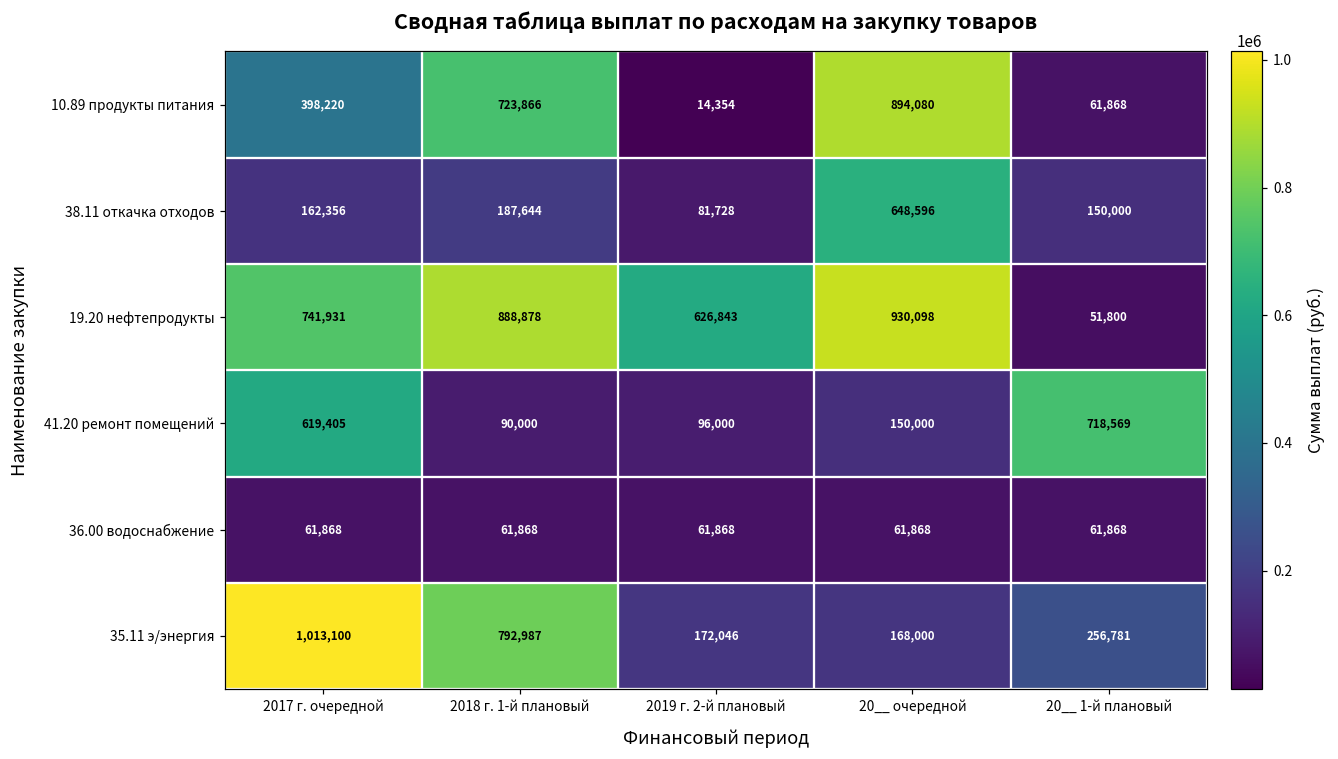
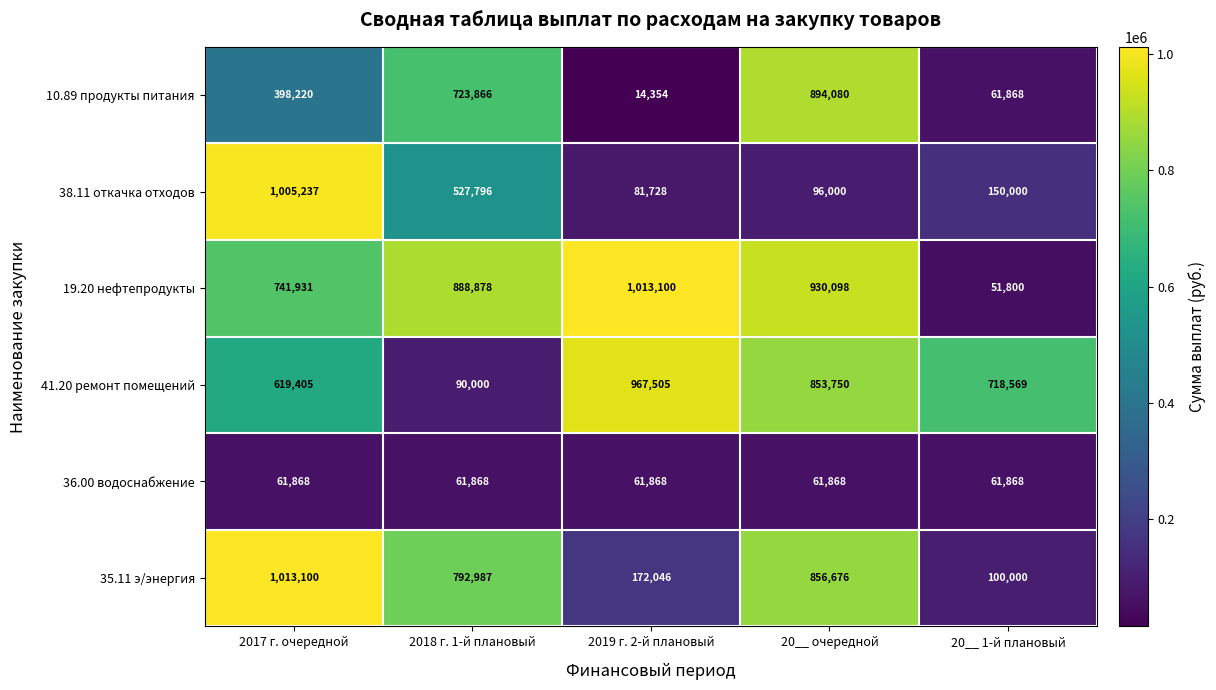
  {
    "10.89 продукты питания": {
      "2017 г. очередной": "398,220",
      "2018 г. 1-й плановый": "723,866",
      "2019 г. 2-й плановый": "14,354",
      "20__ очередной": "894,080",
      "20__ 1-й плановый": "61,868"
    },
    "38.11 откачка отходов": {
-     "2017 г. очередной": "162,356",
-     "2018 г. 1-й плановый": "187,644",
+     "2017 г. очередной": "1,005,237",
+     "2018 г. 1-й плановый": "527,796",
      "2019 г. 2-й плановый": "81,728",
-     "20__ очередной": "648,596",
+     "20__ очередной": "96,000",
      "20__ 1-й плановый": "150,000"
    },
    "19.20 нефтепродукты": {
      "2017 г. очередной": "741,931",
      "2018 г. 1-й плановый": "888,878",
-     "2019 г. 2-й плановый": "626,843",
+     "2019 г. 2-й плановый": "1,013,100",
      "20__ очередной": "930,098",
      "20__ 1-й плановый": "51,800"
    },
    "41.20 ремонт помещений": {
      "2017 г. очередной": "619,405",
      "2018 г. 1-й плановый": "90,000",
-     "2019 г. 2-й плановый": "96,000",
-     "20__ очередной": "150,000",
+     "2019 г. 2-й плановый": "967,505",
+     "20__ очередной": "853,750",
      "20__ 1-й плановый": "718,569"
    },
    "36.00 водоснабжение": {
      "2017 г. очередной": "61,868",
      "2018 г. 1-й плановый": "61,868",
      "2019 г. 2-й плановый": "61,868",
      "20__ очередной": "61,868",
      "20__ 1-й плановый": "61,868"
    },
    "35.11 э/энергия": {
      "2017 г. очередной": "1,013,100",
      "2018 г. 1-й плановый": "792,987",
      "2019 г. 2-й плановый": "172,046",
-     "20__ очередной": "168,000",
-     "20__ 1-й плановый": "256,781"
+     "20__ очередной": "856,676",
+     "20__ 1-й плановый": "100,000"
    }
  }
